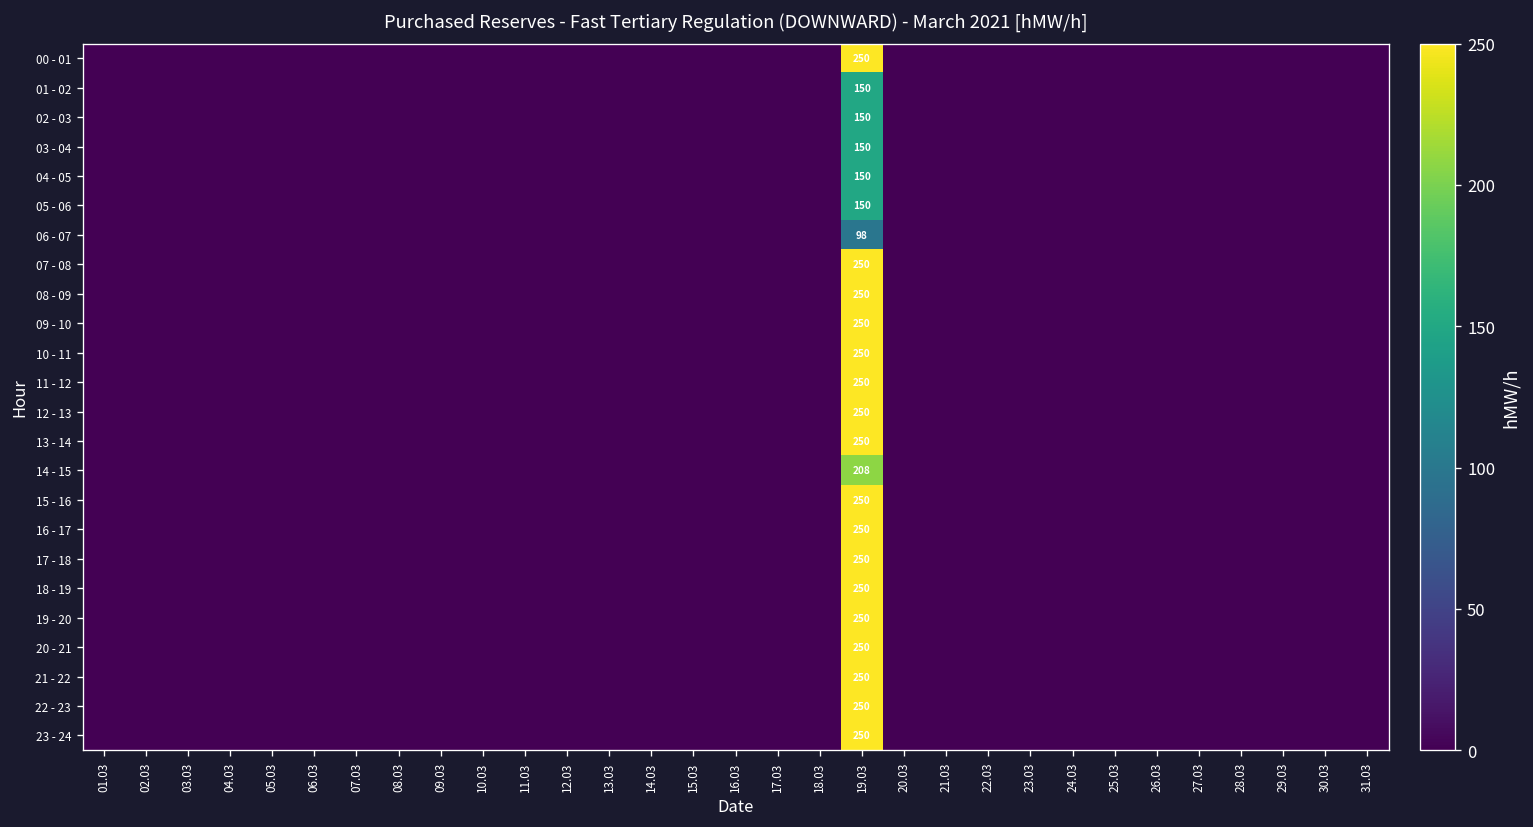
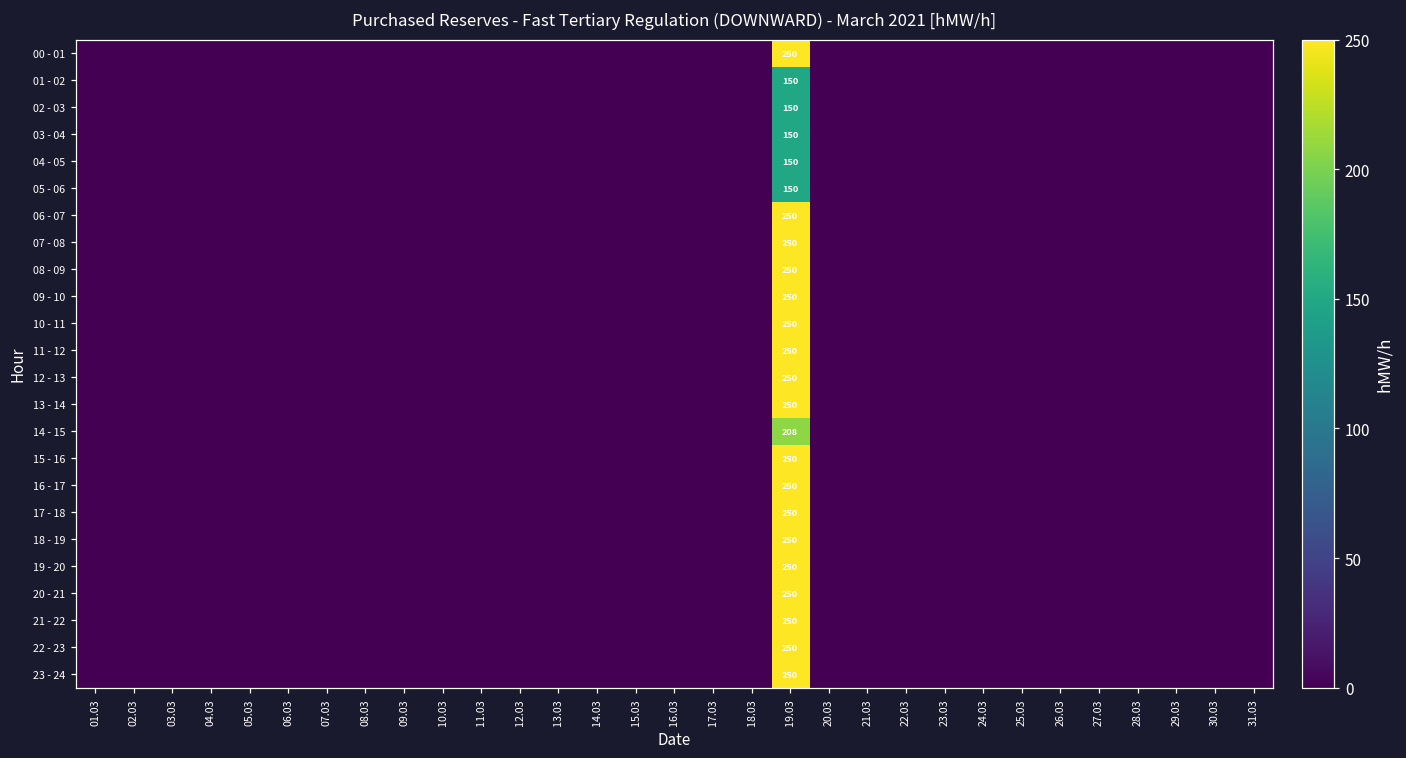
  {
    "00 - 01": {
      "19.03": 250
    },
    "01 - 02": {
      "19.03": 150
    },
    "02 - 03": {
      "19.03": 150
    },
    "03 - 04": {
      "19.03": 150
    },
    "04 - 05": {
      "19.03": 150
    },
    "05 - 06": {
      "19.03": 150
    },
    "06 - 07": {
-     "19.03": 98
+     "19.03": 250
    },
    "07 - 08": {
      "19.03": 250
    },
    "08 - 09": {
      "19.03": 250
    },
    "09 - 10": {
      "19.03": 250
    },
    "10 - 11": {
      "19.03": 250
    },
    "11 - 12": {
      "19.03": 250
    },
    "12 - 13": {
      "19.03": 250
    },
    "13 - 14": {
      "19.03": 250
    },
    "14 - 15": {
      "19.03": 208
    },
    "15 - 16": {
      "19.03": 250
    },
    "16 - 17": {
      "19.03": 250
    },
    "17 - 18": {
      "19.03": 250
    },
    "18 - 19": {
      "19.03": 250
    },
    "19 - 20": {
      "19.03": 250
    },
    "20 - 21": {
      "19.03": 250
    },
    "21 - 22": {
      "19.03": 250
    },
    "22 - 23": {
      "19.03": 250
    },
    "23 - 24": {
      "19.03": 250
    }
  }
